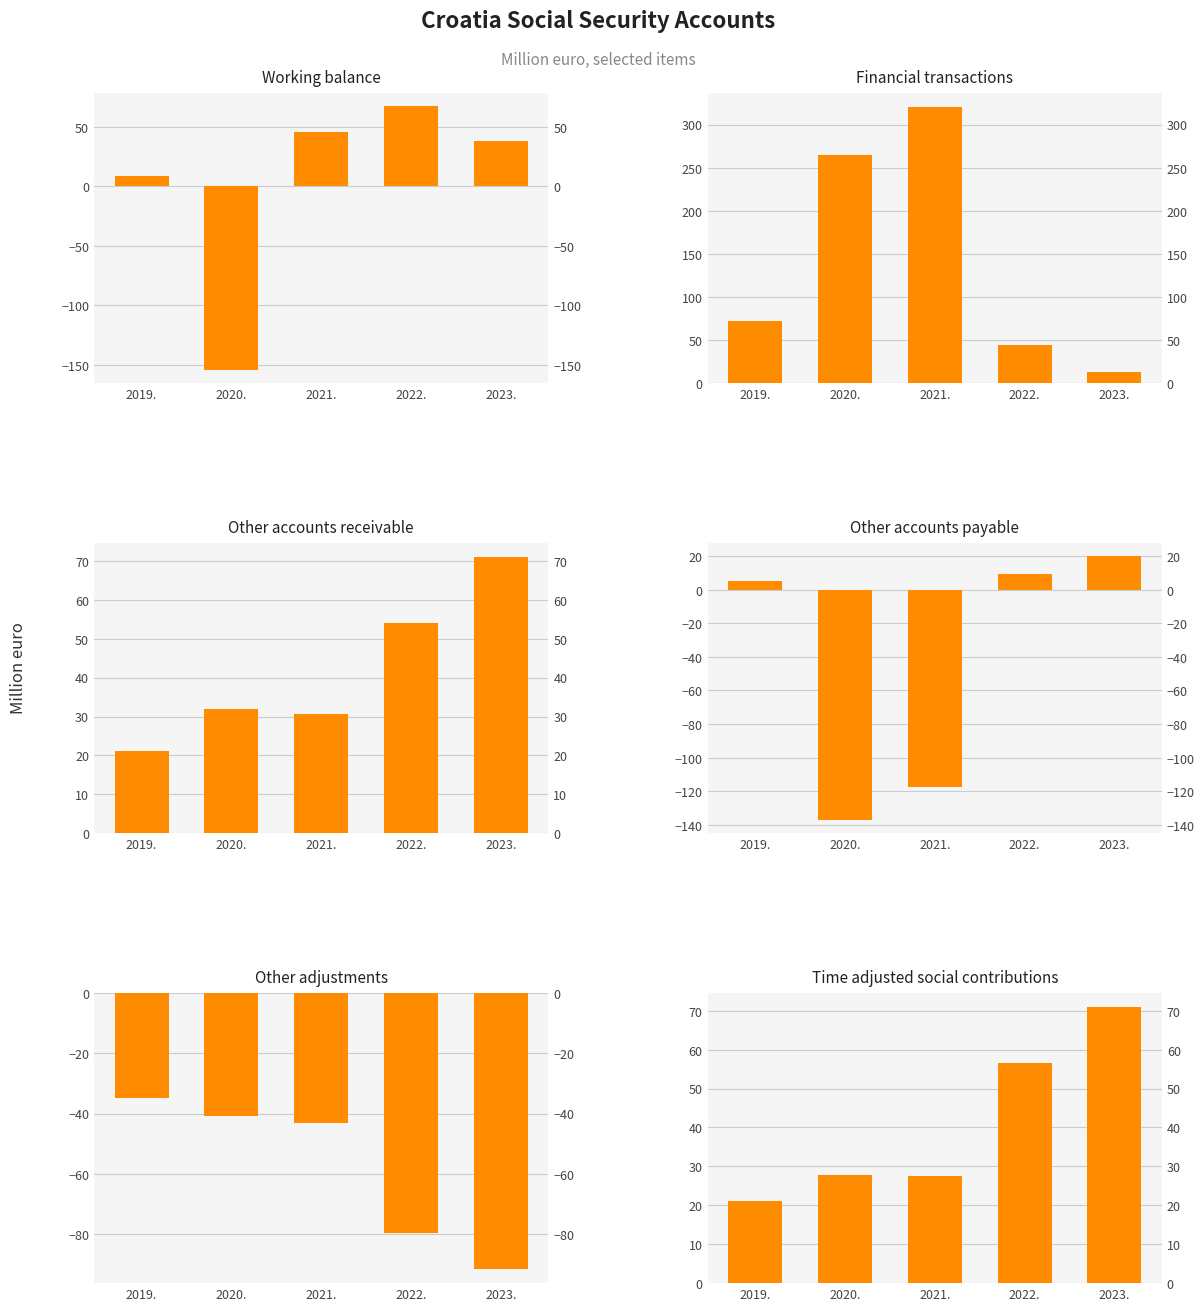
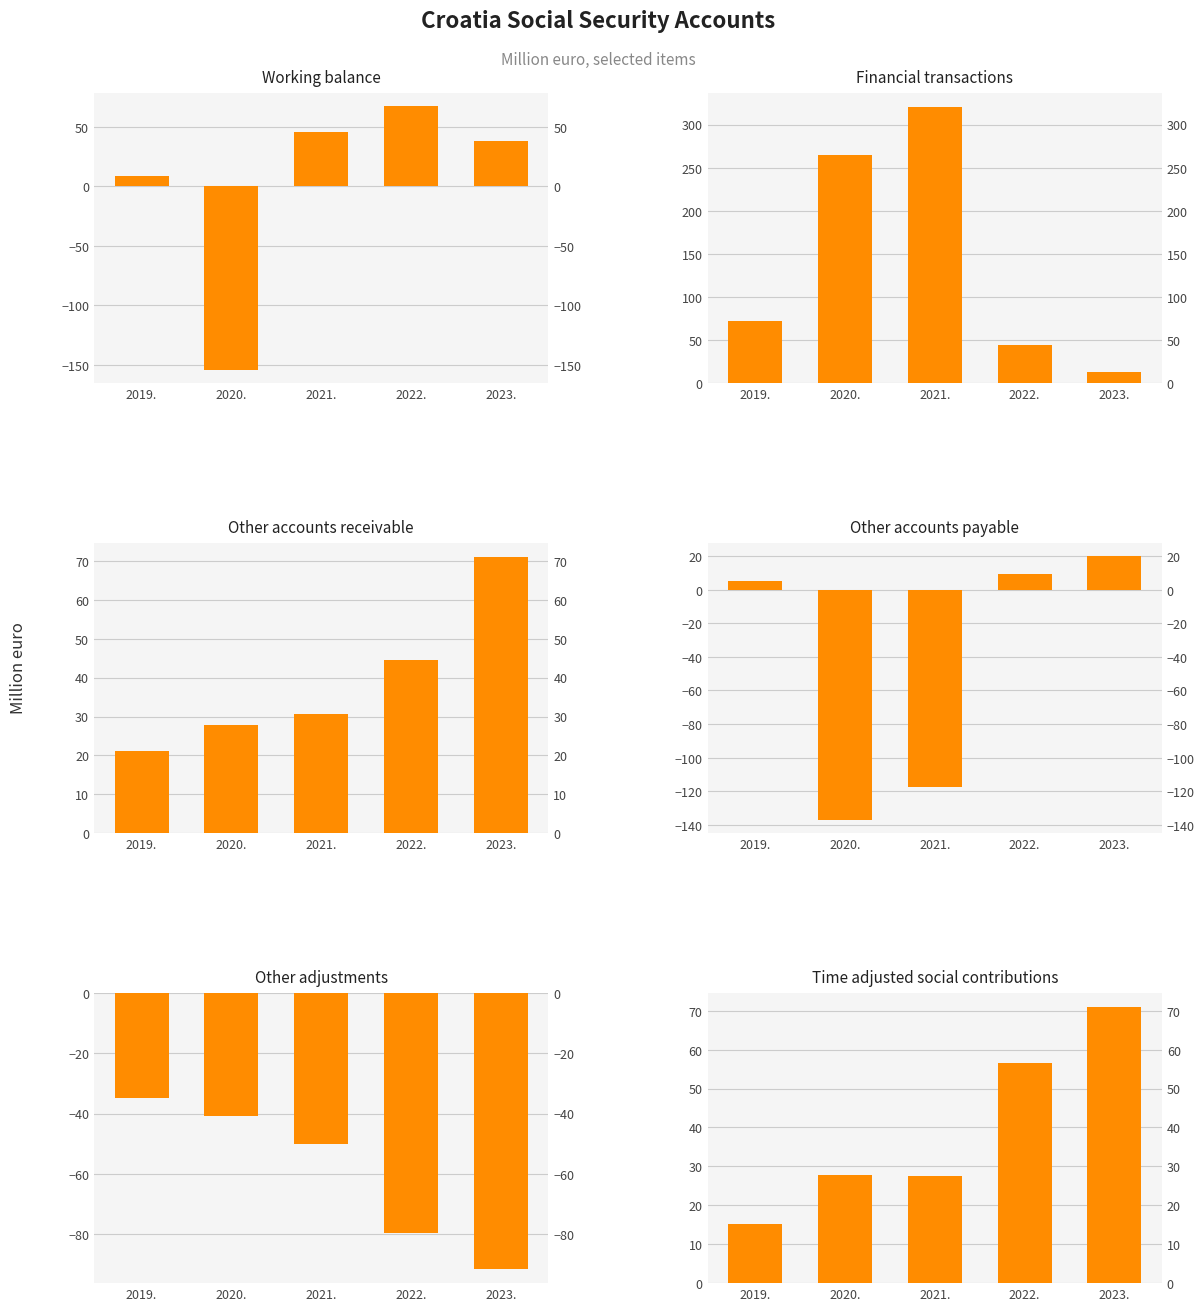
  {
    "Working balance": {
      "2019.": 9,
      "2020.": -154,
      "2021.": 46,
      "2022.": 67,
      "2023.": 38
    },
    "Financial transactions": {
      "2019.": 70,
      "2020.": 270,
      "2021.": 320,
      "2022.": 40,
      "2023.": 10
    },
    "Other accounts receivable": {
      "2019.": 21,
-     "2020.": 32,
+     "2020.": 28,
      "2021.": 31,
-     "2022.": 54,
+     "2022.": 44,
      "2023.": 71
    },
    "Other accounts payable": {
      "2019.": 5,
      "2020.": -137,
      "2021.": -117,
      "2022.": 9,
      "2023.": 20
    },
    "Other adjustments": {
      "2019.": -35,
      "2020.": -41,
-     "2021.": -43,
+     "2021.": -50,
      "2022.": -80,
      "2023.": -92
    },
    "Time adjusted social contributions": {
-     "2019.": 21,
+     "2019.": 15,
      "2020.": 28,
      "2021.": 28,
      "2022.": 57,
      "2023.": 71
    }
  }
